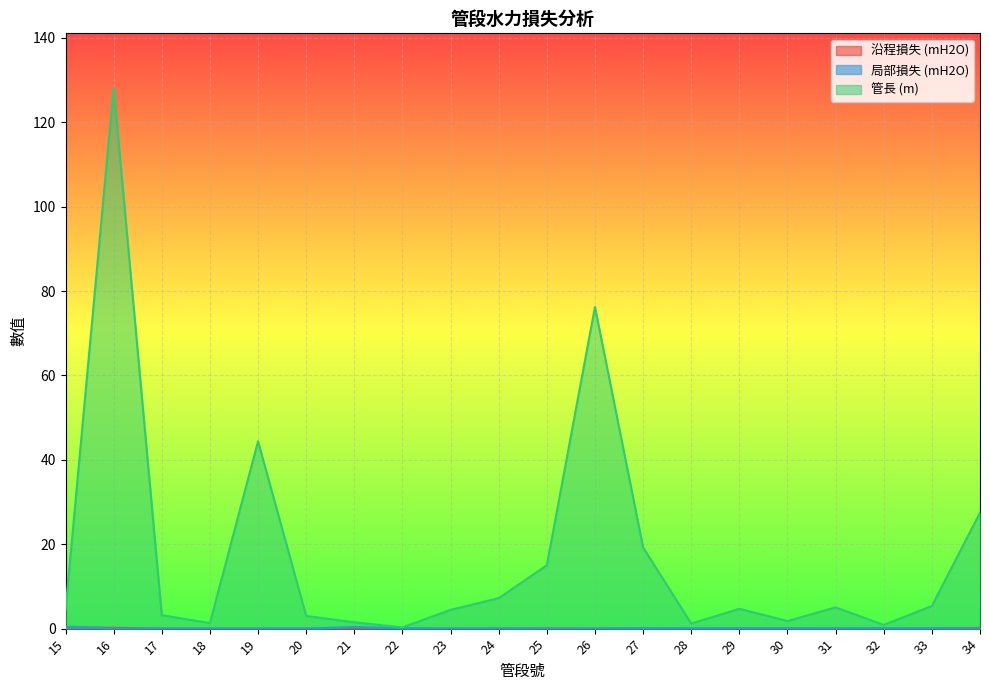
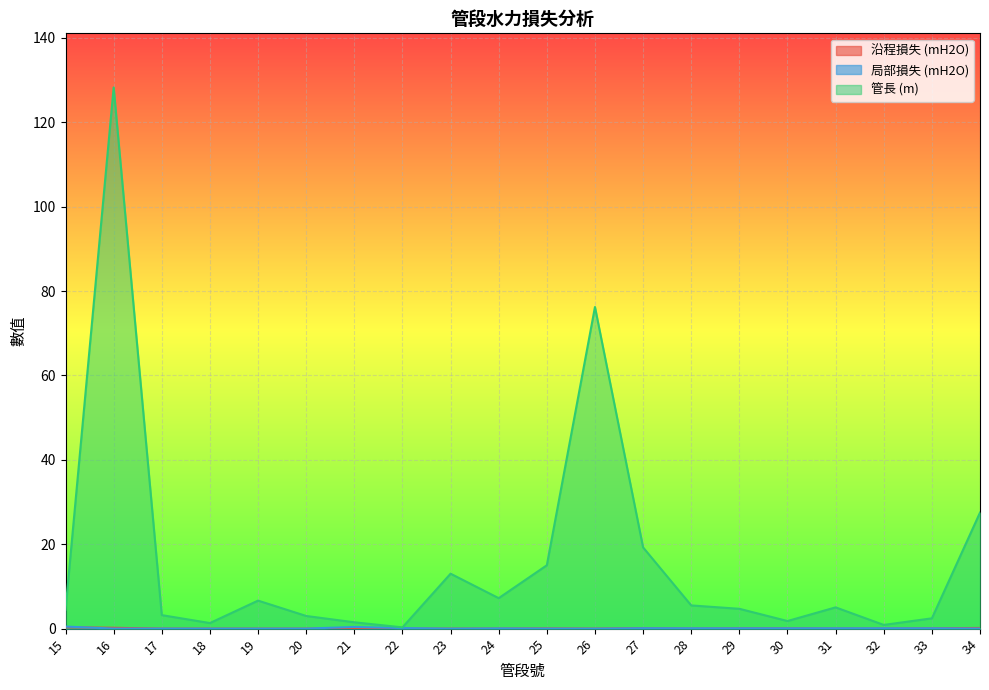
  {
    "管長 (m)": {
      "15": 5,
      "16": 128,
      "17": 3,
      "18": 1,
-     "19": 44,
+     "19": 7,
      "20": 3,
      "21": 2,
-     "23": 4,
+     "23": 13,
      "24": 7,
      "25": 15,
      "26": 76,
      "27": 19,
-     "28": 1,
+     "28": 6,
      "29": 5,
      "30": 2,
      "31": 5,
      "32": 1,
-     "33": 5,
+     "33": 2,
      "34": 28
    }
  }
